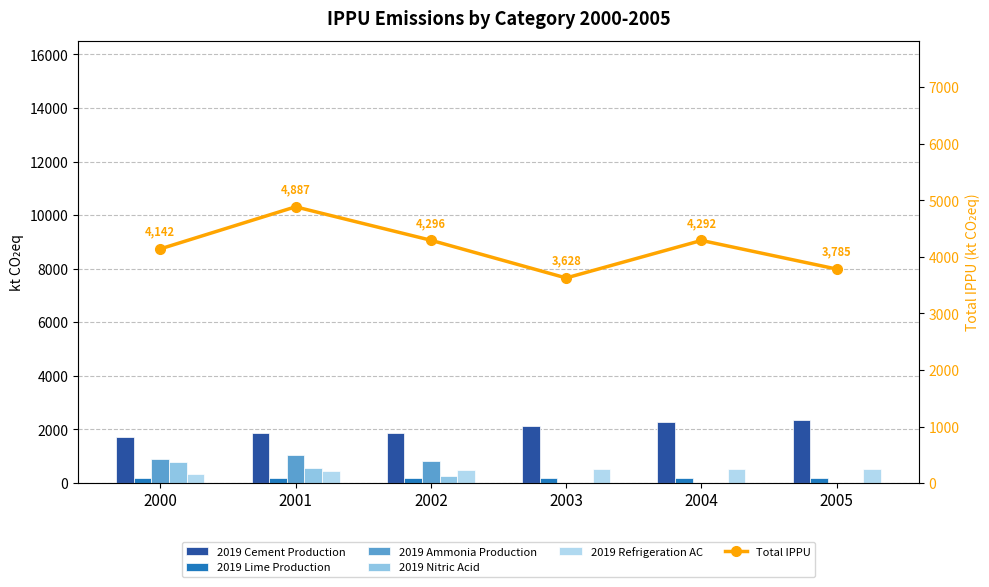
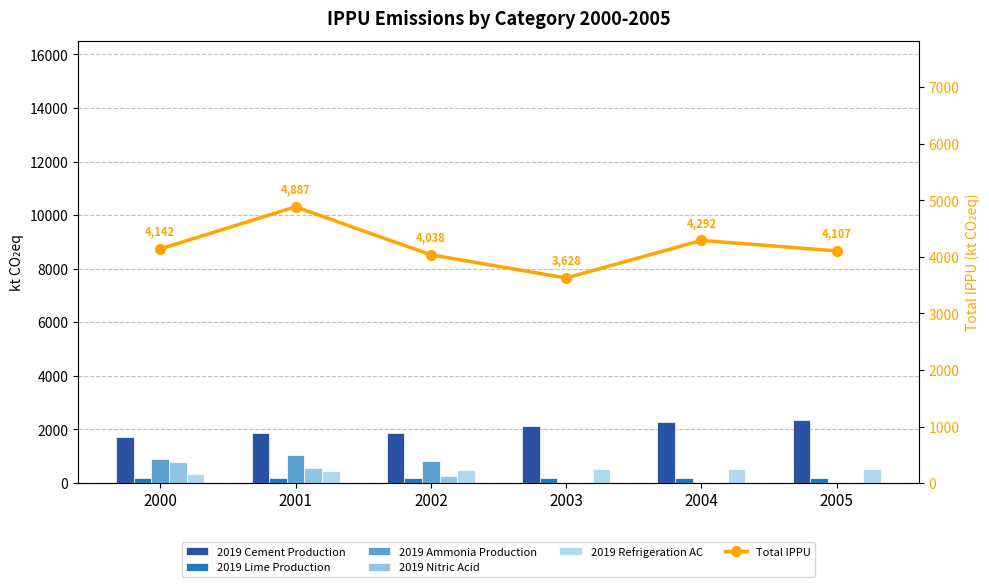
  {
    "Total IPPU": {
      "2000": "4,142",
      "2001": "4,887",
-     "2002": "4,296",
+     "2002": "4,038",
      "2003": "3,628",
      "2004": "4,292",
-     "2005": "3,785"
+     "2005": "4,107"
    }
  }
